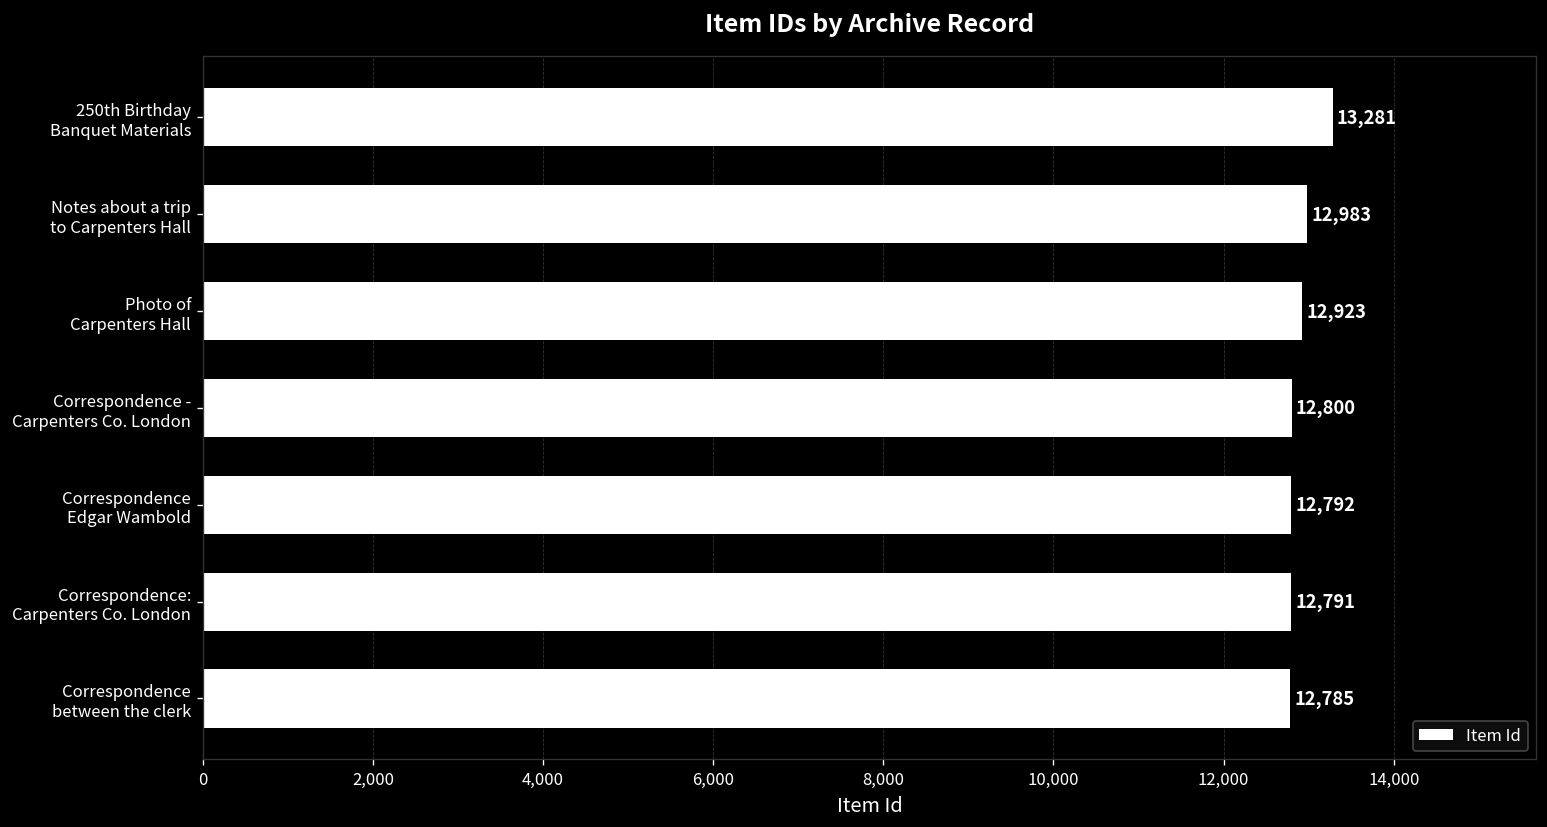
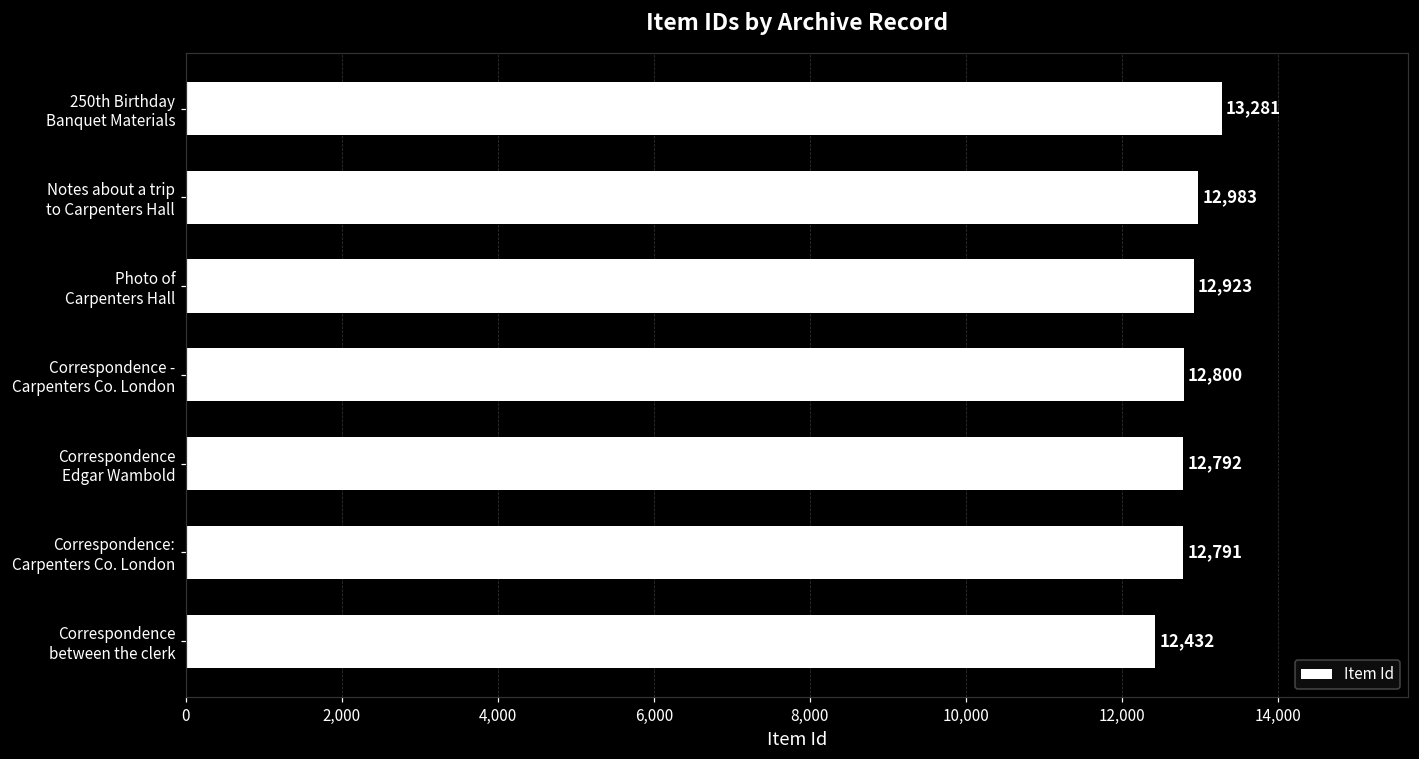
  {
    "250th Birthday Banquet Materials": "13,281",
    "Notes about a trip to Carpenters Hall": "12,983",
    "Photo of Carpenters Hall": "12,923",
    "Correspondence - Carpenters Co. London": "12,800",
    "Correspondence Edgar Wambold": "12,792",
    "Correspondence: Carpenters Co. London": "12,791",
-   "Correspondence between the clerk": "12,785"
+   "Correspondence between the clerk": "12,432"
  }
